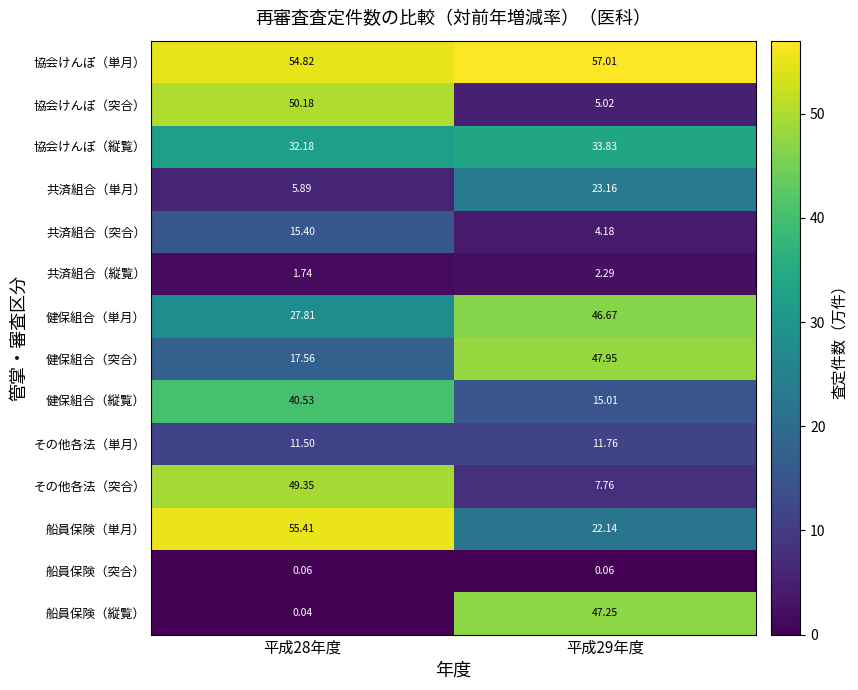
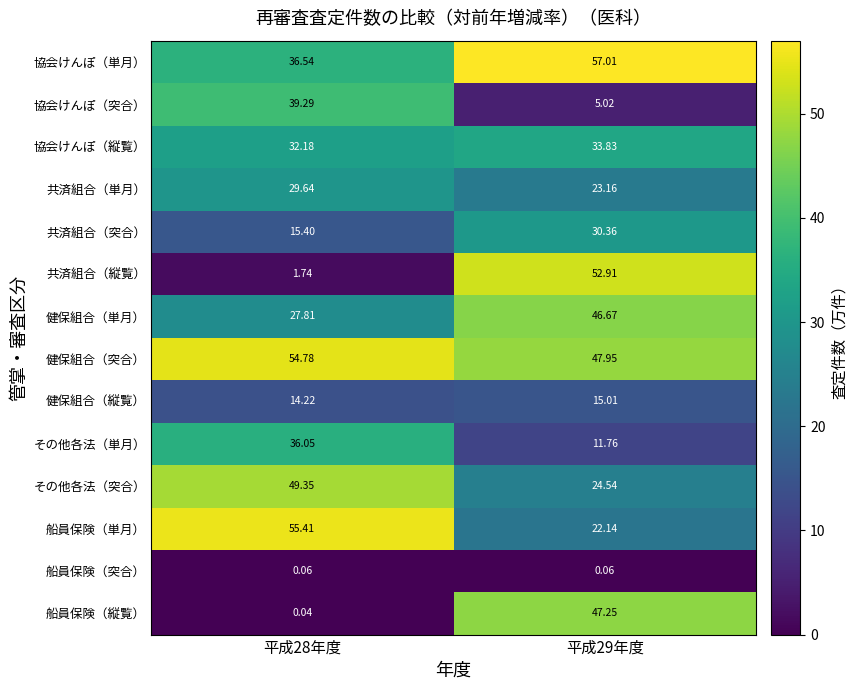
  {
    "協会けんぽ（単月）": {
-     "平成28年度": 54.82,
+     "平成28年度": 36.54,
      "平成29年度": 57.01
    },
    "協会けんぽ（突合）": {
-     "平成28年度": 50.18,
+     "平成28年度": 39.29,
      "平成29年度": 5.02
    },
    "協会けんぽ（縦覧）": {
      "平成28年度": 32.18,
      "平成29年度": 33.83
    },
    "共済組合（単月）": {
-     "平成28年度": 5.89,
+     "平成28年度": 29.64,
      "平成29年度": 23.16
    },
    "共済組合（突合）": {
      "平成28年度": 15.40,
-     "平成29年度": 4.18
+     "平成29年度": 30.36
    },
    "共済組合（縦覧）": {
      "平成28年度": 1.74,
-     "平成29年度": 2.29
+     "平成29年度": 52.91
    },
    "健保組合（単月）": {
      "平成28年度": 27.81,
      "平成29年度": 46.67
    },
    "健保組合（突合）": {
-     "平成28年度": 17.56,
+     "平成28年度": 54.78,
      "平成29年度": 47.95
    },
    "健保組合（縦覧）": {
-     "平成28年度": 40.53,
+     "平成28年度": 14.22,
      "平成29年度": 15.01
    },
    "その他各法（単月）": {
-     "平成28年度": 11.50,
+     "平成28年度": 36.05,
      "平成29年度": 11.76
    },
    "その他各法（突合）": {
      "平成28年度": 49.35,
-     "平成29年度": 7.76
+     "平成29年度": 24.54
    },
    "船員保険（単月）": {
      "平成28年度": 55.41,
      "平成29年度": 22.14
    },
    "船員保険（突合）": {
      "平成28年度": 0.06,
      "平成29年度": 0.06
    },
    "船員保険（縦覧）": {
      "平成28年度": 0.04,
      "平成29年度": 47.25
    }
  }
